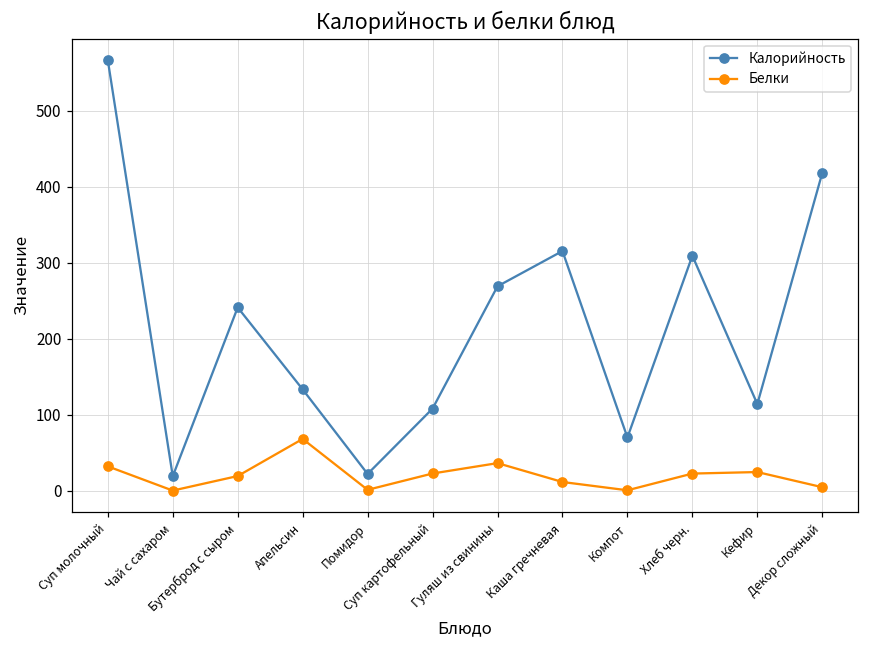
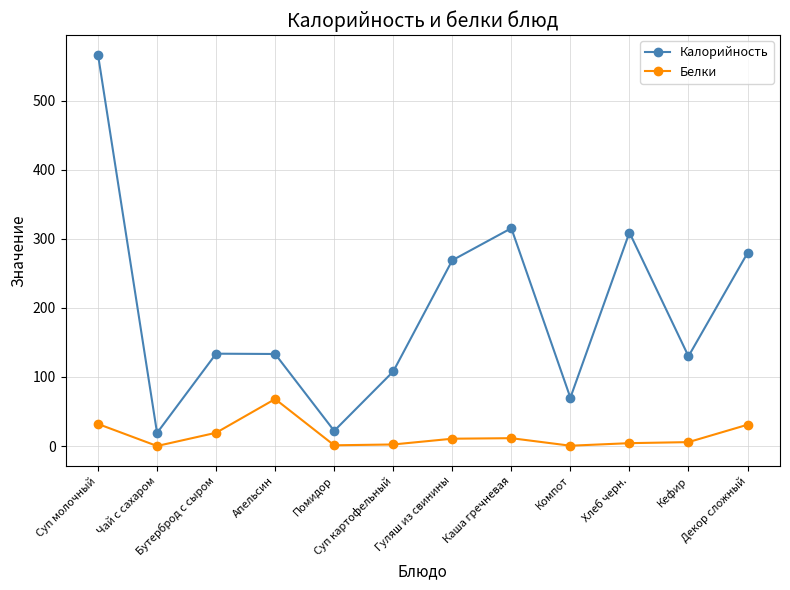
  {
    "Калорийность": {
      "Суп молочный": 570,
      "Чай с сахаром": 20,
-     "Бутерброд с сыром": 240,
+     "Бутерброд с сыром": 130,
      "Апельсин": 130,
      "Помидор": 20,
      "Суп картофельный": 110,
      "Гуляш из свинины": 270,
      "Каша гречневая": 320,
      "Компот": 70,
      "Хлеб черн.": 310,
-     "Кефир": 110,
-     "Декор сложный": 420
+     "Кефир": 130,
+     "Декор сложный": 280
    },
    "Белки": {
      "Суп молочный": 30,
      "Чай с сахаром": 0,
      "Бутерброд с сыром": 20,
      "Апельсин": 70,
      "Помидор": 0,
-     "Суп картофельный": 20,
-     "Гуляш из свинины": 40,
+     "Суп картофельный": 0,
+     "Гуляш из свинины": 10,
      "Каша гречневая": 10,
      "Компот": 0,
-     "Хлеб черн.": 20,
-     "Кефир": 20,
-     "Декор сложный": 0
+     "Хлеб черн.": 0,
+     "Кефир": 10,
+     "Декор сложный": 30
    }
  }
